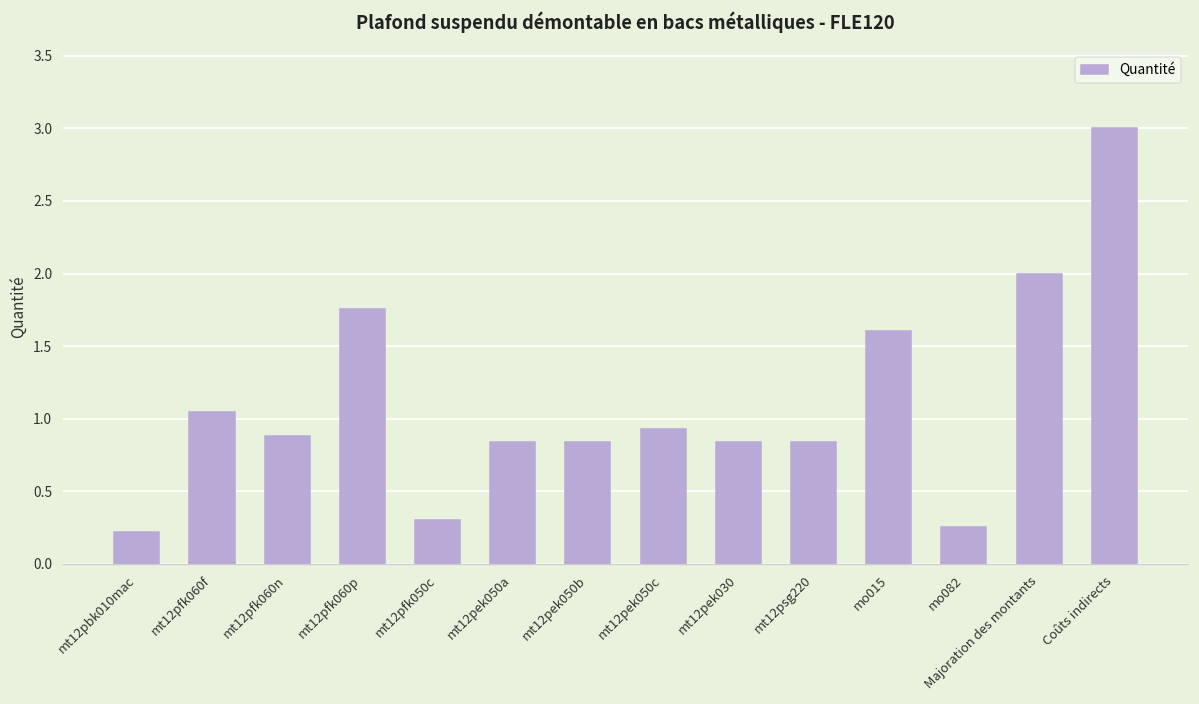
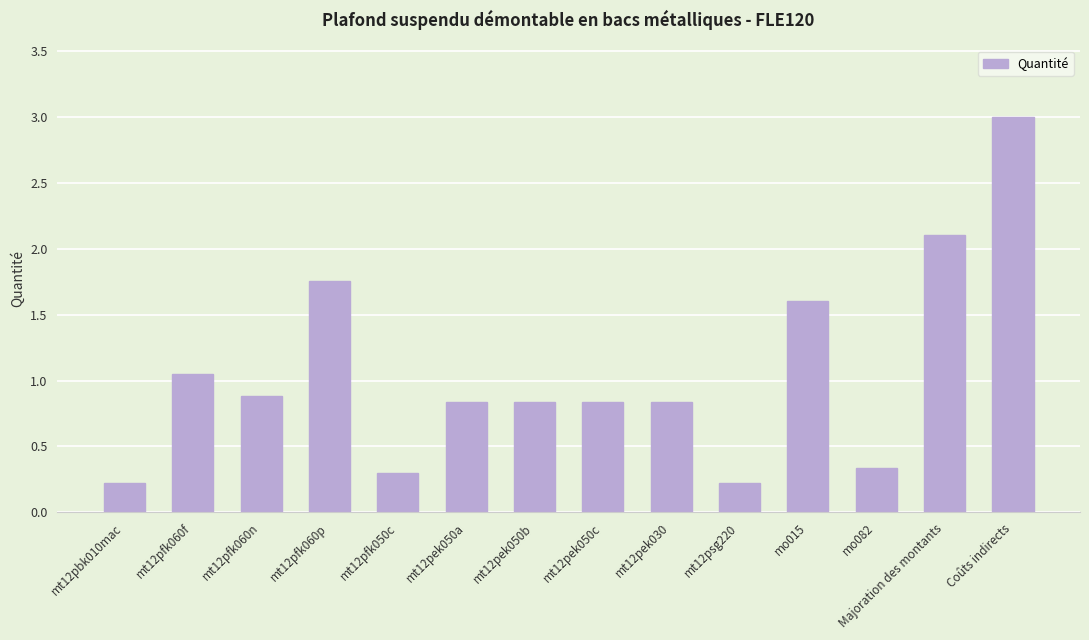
  {
    "mt12pbk010mac": 0.22,
    "mt12pfk060f": 1.05,
    "mt12pfk060n": 0.88,
    "mt12pfk060p": 1.75,
    "mt12pfk050c": 0.30,
    "mt12pek050a": 0.84,
    "mt12pek050b": 0.84,
-   "mt12pek050c": 0.93,
+   "mt12pek050c": 0.84,
    "mt12pek030": 0.84,
-   "mt12psg220": 0.84,
+   "mt12psg220": 0.22,
    "mo015": 1.60,
-   "mo082": 0.25,
-   "Majoration des montants": 2.0,
+   "mo082": 0.34,
+   "Majoration des montants": 2.1,
    "Coûts indirects": 3.00
  }
